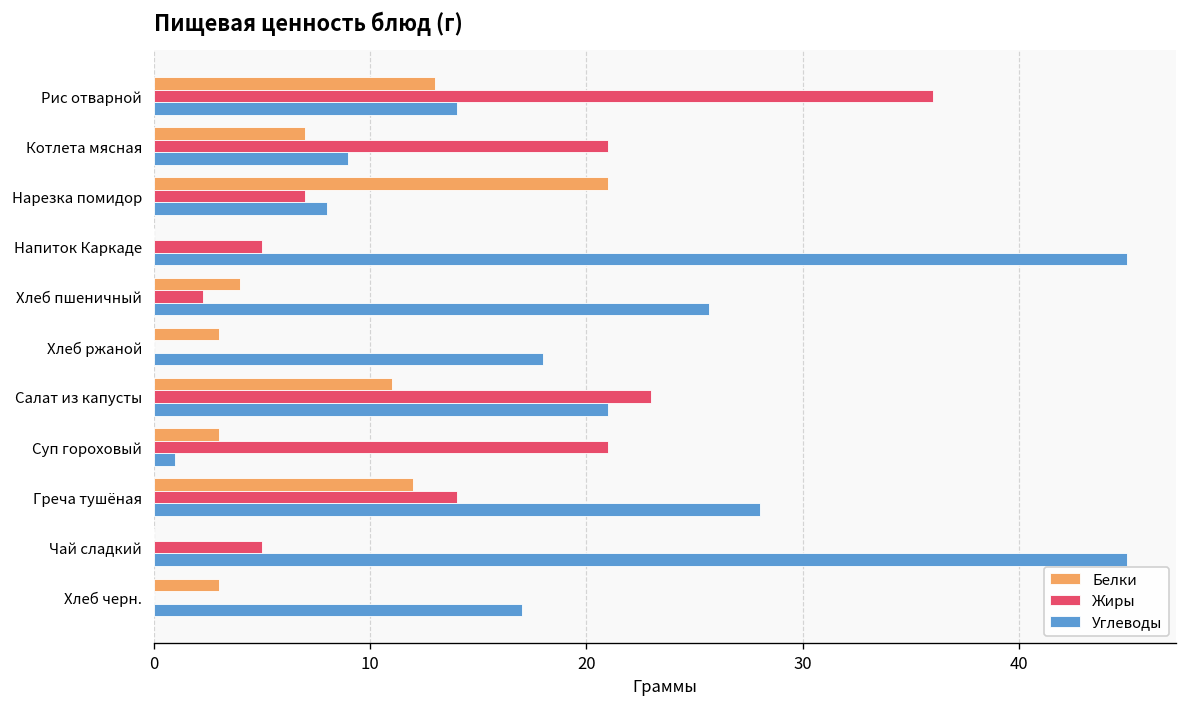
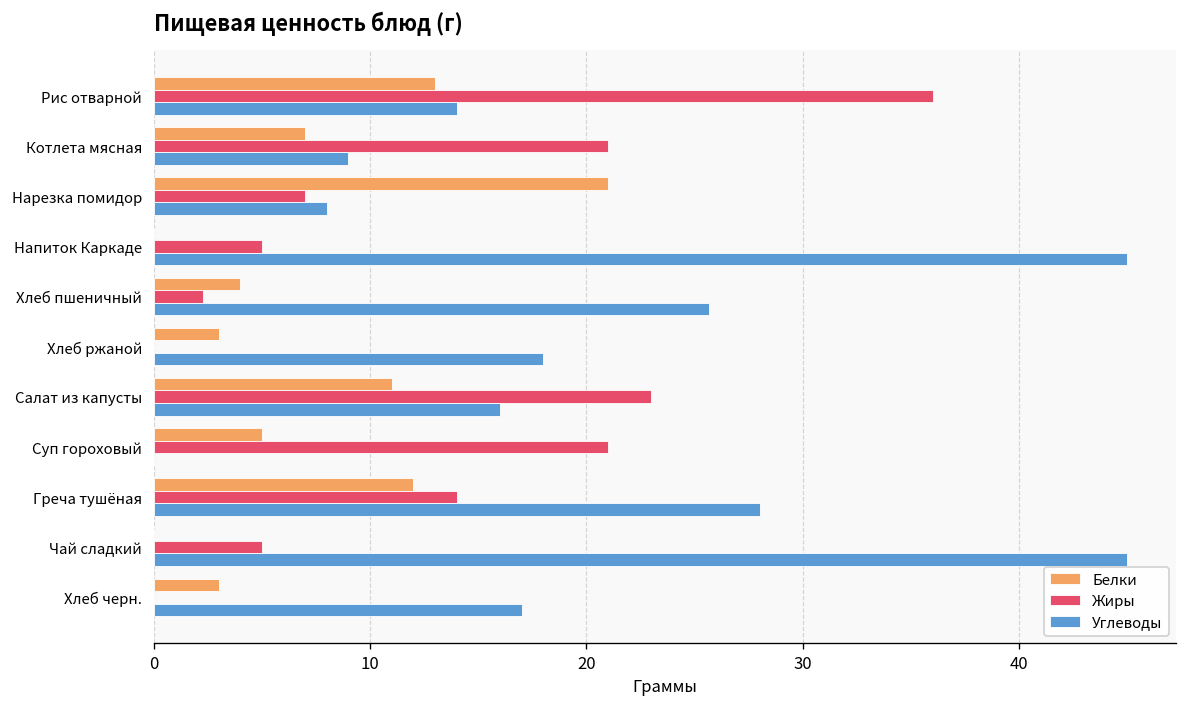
  {
    "Белки": {
      "Рис отварной": 13,
      "Котлета мясная": 7,
      "Нарезка помидор": 21,
      "Напиток Каркаде": 0,
      "Хлеб пшеничный": 4,
      "Хлеб ржаной": 3,
      "Салат из капусты": 11,
-     "Суп гороховый": 3,
+     "Суп гороховый": 5,
      "Греча тушёная": 12,
      "Чай сладкий": 0,
      "Хлеб черн.": 3
    },
    "Жиры": {
      "Рис отварной": 36,
      "Котлета мясная": 21,
      "Нарезка помидор": 7,
      "Напиток Каркаде": 5,
      "Хлеб пшеничный": 2.3,
      "Хлеб ржаной": 0,
      "Салат из капусты": 23,
      "Суп гороховый": 21,
      "Греча тушёная": 14,
      "Чай сладкий": 5,
      "Хлеб черн.": 0
    },
    "Углеводы": {
      "Рис отварной": 14,
      "Котлета мясная": 9,
      "Нарезка помидор": 8,
      "Напиток Каркаде": 45,
      "Хлеб пшеничный": 25.7,
      "Хлеб ржаной": 18,
-     "Салат из капусты": 21,
-     "Суп гороховый": 1,
+     "Салат из капусты": 16,
+     "Суп гороховый": 0,
      "Греча тушёная": 28,
      "Чай сладкий": 45,
      "Хлеб черн.": 17
    }
  }
